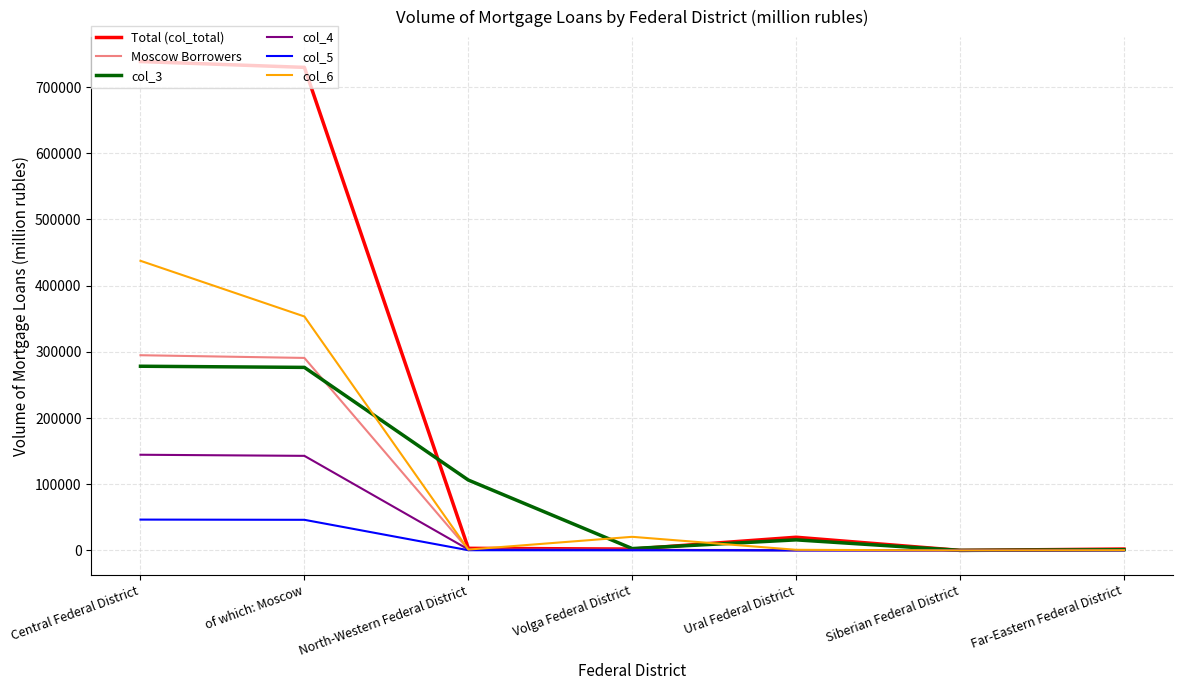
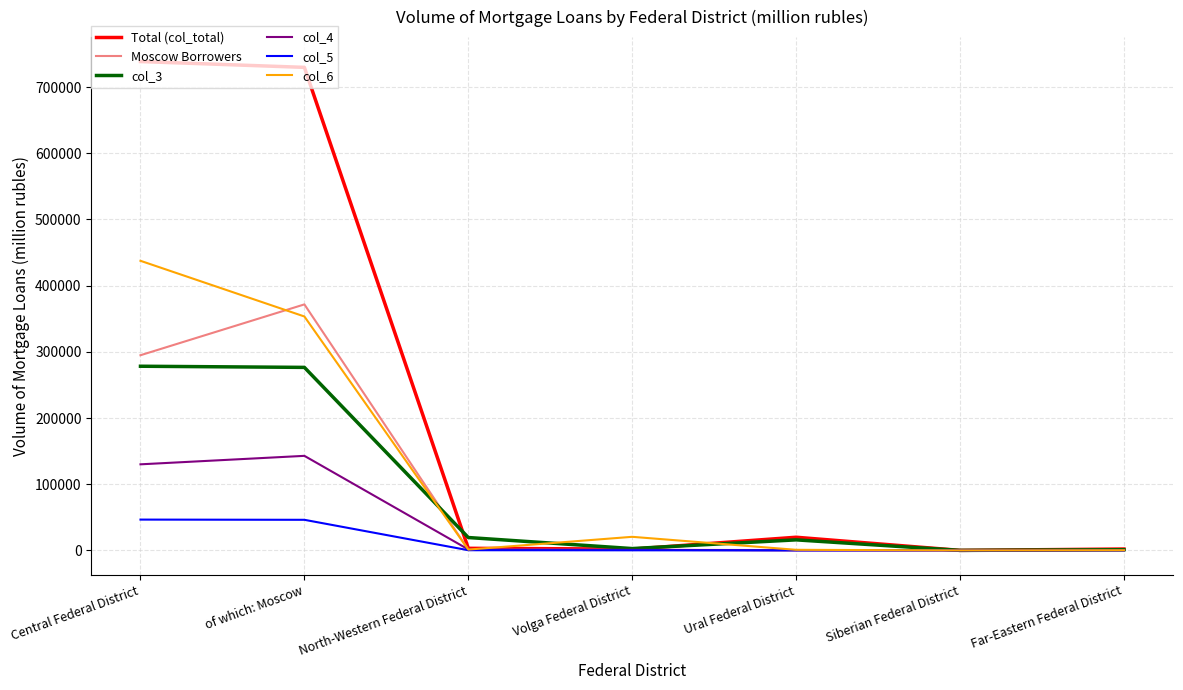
  {
    "Total (col_total)": {
      "Ural Federal District": 20000
    },
    "Moscow Borrowers": {
      "Central Federal District": 290000,
-     "of which: Moscow": 290000
+     "of which: Moscow": 370000
    },
    "col_3": {
      "Central Federal District": 280000,
      "of which: Moscow": 280000,
-     "North-Western Federal District": 110000,
+     "North-Western Federal District": 20000,
      "Ural Federal District": 20000
    },
    "col_4": {
-     "Central Federal District": 140000,
+     "Central Federal District": 130000,
      "of which: Moscow": 140000
    },
    "col_5": {
      "Central Federal District": 50000,
      "of which: Moscow": 50000
    },
    "col_6": {
      "Central Federal District": 440000,
      "of which: Moscow": 350000,
      "Volga Federal District": 20000
    }
  }
